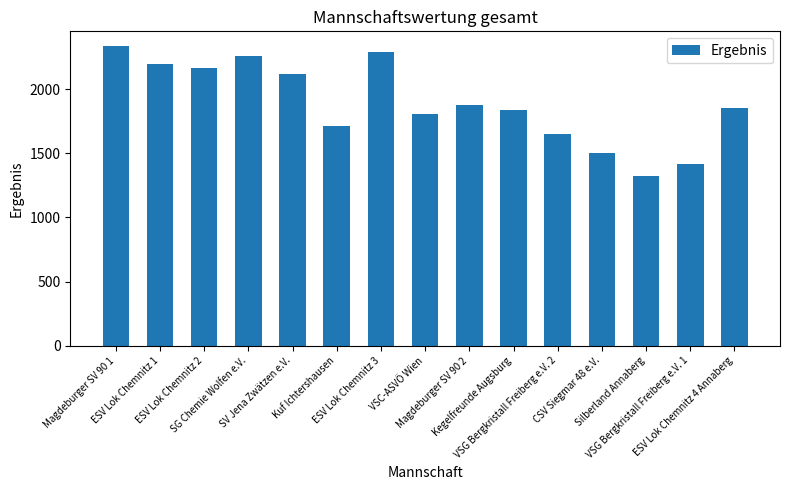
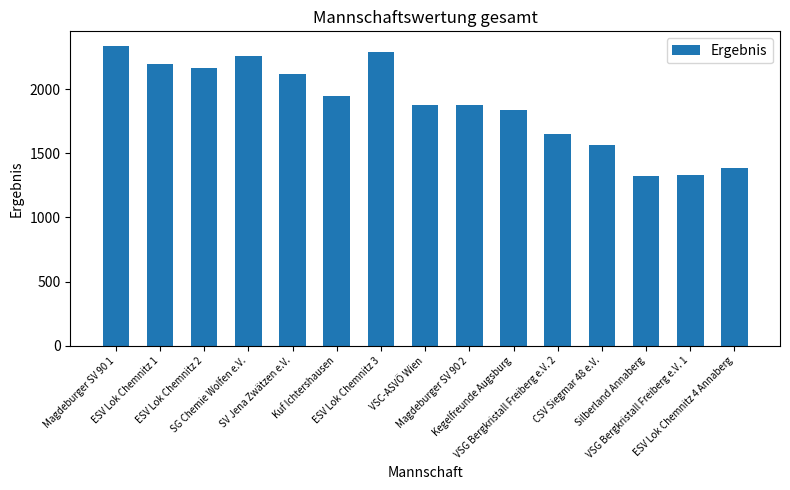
  {
    "Magdeburger SV 90 1": 2330,
    "ESV Lok Chemnitz 1": 2200,
    "ESV Lok Chemnitz 2": 2160,
    "SG Chemie Wolfen e.V.": 2260,
    "SV Jena Zwätzen e.V.": 2110,
-   "Kuf Ichtershausen": 1710,
+   "Kuf Ichtershausen": 1940,
    "ESV Lok Chemnitz 3": 2290,
-   "VSC-ASVÖ Wien": 1810,
+   "VSC-ASVÖ Wien": 1880,
    "Magdeburger SV 90 2": 1870,
    "Kegelfreunde Augsburg": 1840,
    "VSG Bergkristall Freiberg e.V. 2": 1650,
-   "CSV Siegmar 48 e.V.": 1500,
+   "CSV Siegmar 48 e.V.": 1560,
    "Silberland Annaberg": 1320,
-   "VSG Bergkristall Freiberg e.V. 1": 1420,
-   "ESV Lok Chemnitz 4 Annaberg": 1850
+   "VSG Bergkristall Freiberg e.V. 1": 1330,
+   "ESV Lok Chemnitz 4 Annaberg": 1390
  }
